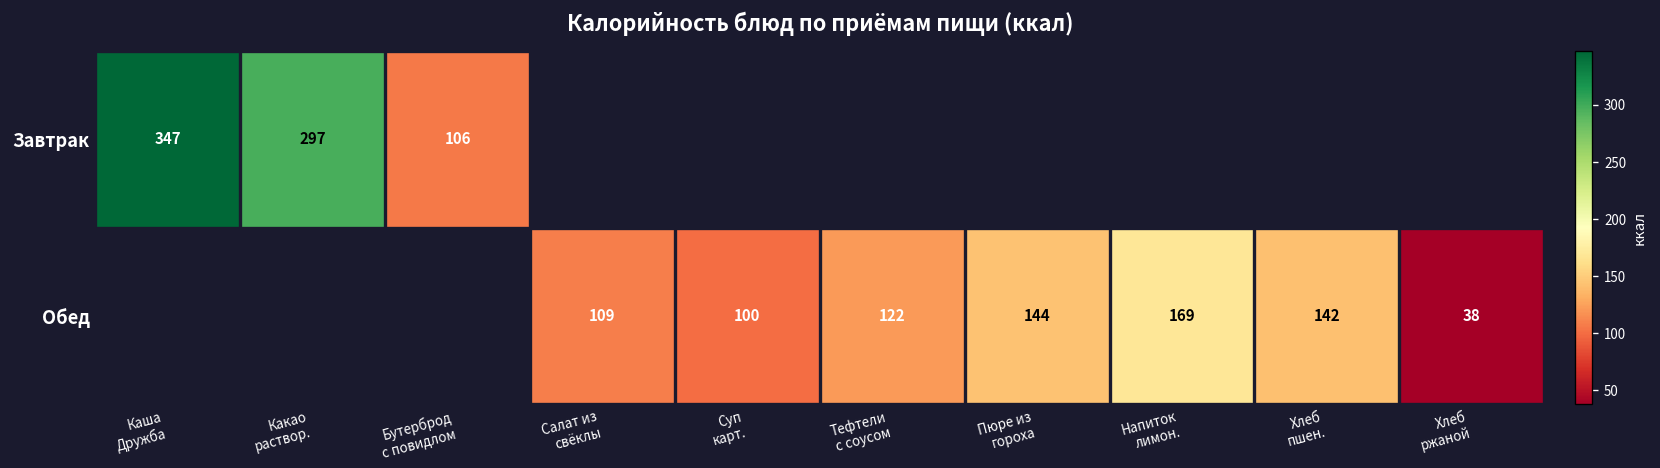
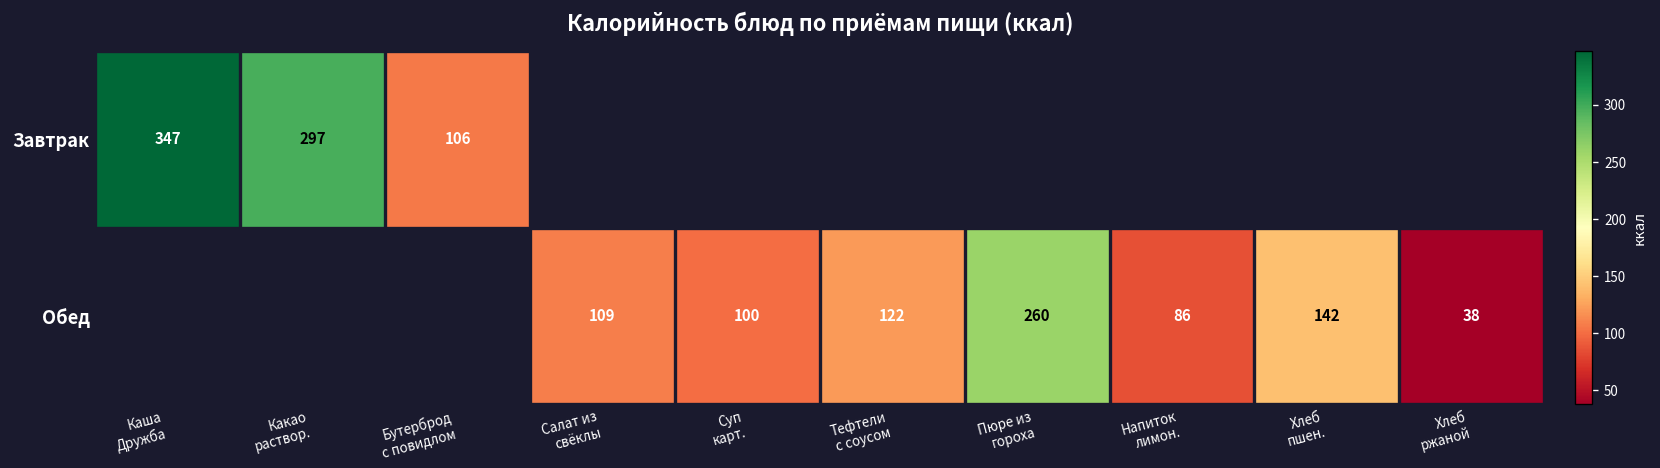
  {
    "Завтрак": {
      "Каша Дружба": 347,
      "Какао раствор.": 297,
      "Бутерброд с повидлом": 106
    },
    "Обед": {
      "Салат из свёклы": 109,
      "Суп карт.": 100,
      "Тефтели с соусом": 122,
-     "Пюре из гороха": 144,
-     "Напиток лимон.": 169,
+     "Пюре из гороха": 260,
+     "Напиток лимон.": 86,
      "Хлеб пшен.": 142,
      "Хлеб ржаной": 38
    }
  }
